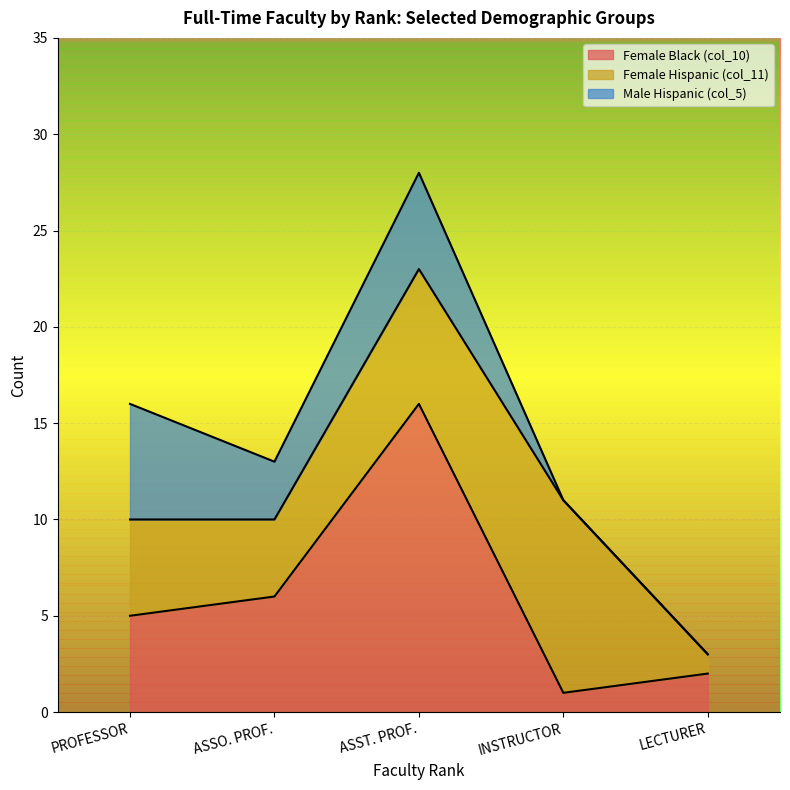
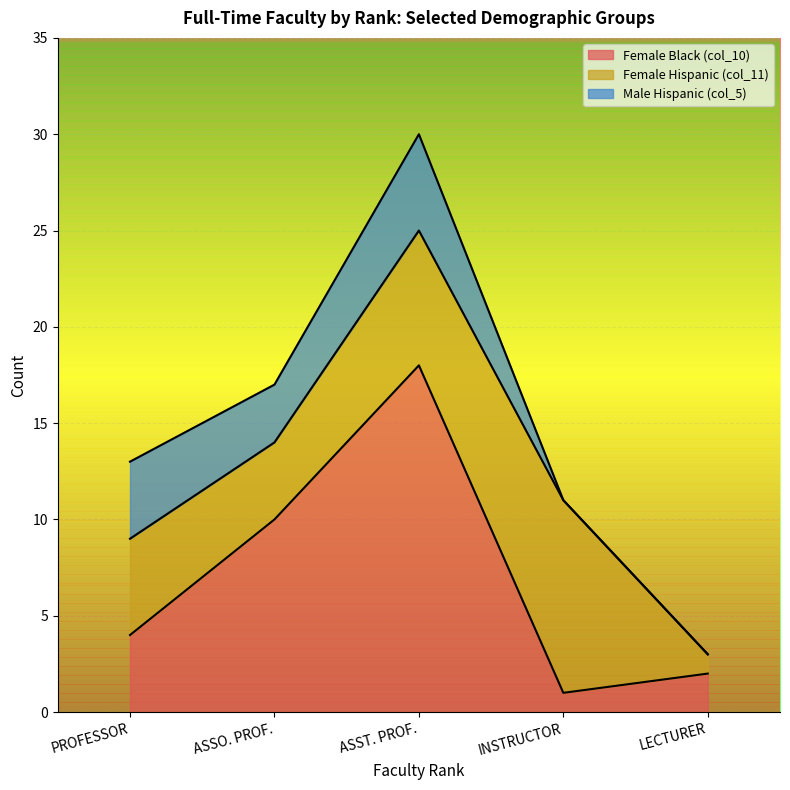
  {
    "Female Black (col_10)": {
-     "PROFESSOR": 5,
-     "ASSO. PROF.": 6,
-     "ASST. PROF.": 16,
+     "PROFESSOR": 4,
+     "ASSO. PROF.": 10,
+     "ASST. PROF.": 18,
      "INSTRUCTOR": 1,
      "LECTURER": 2
    },
    "Female Hispanic (col_11)": {
      "PROFESSOR": 5,
      "ASSO. PROF.": 4,
      "ASST. PROF.": 7
    },
    "Male Hispanic (col_5)": {
-     "PROFESSOR": 6,
+     "PROFESSOR": 4,
      "ASSO. PROF.": 3,
      "ASST. PROF.": 5
    }
  }
